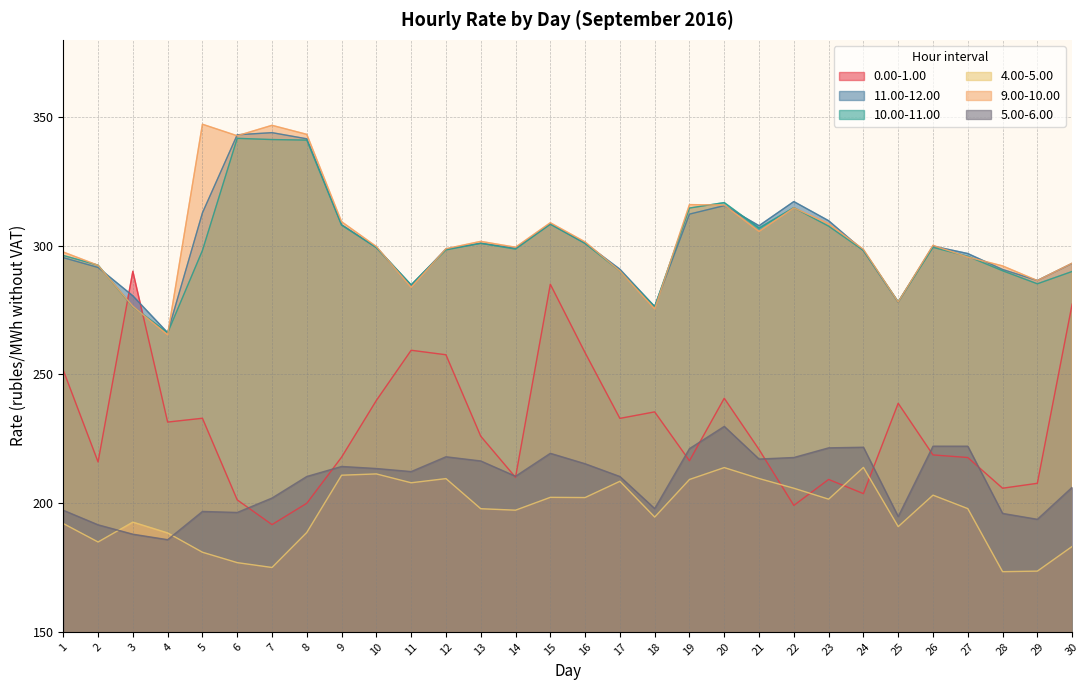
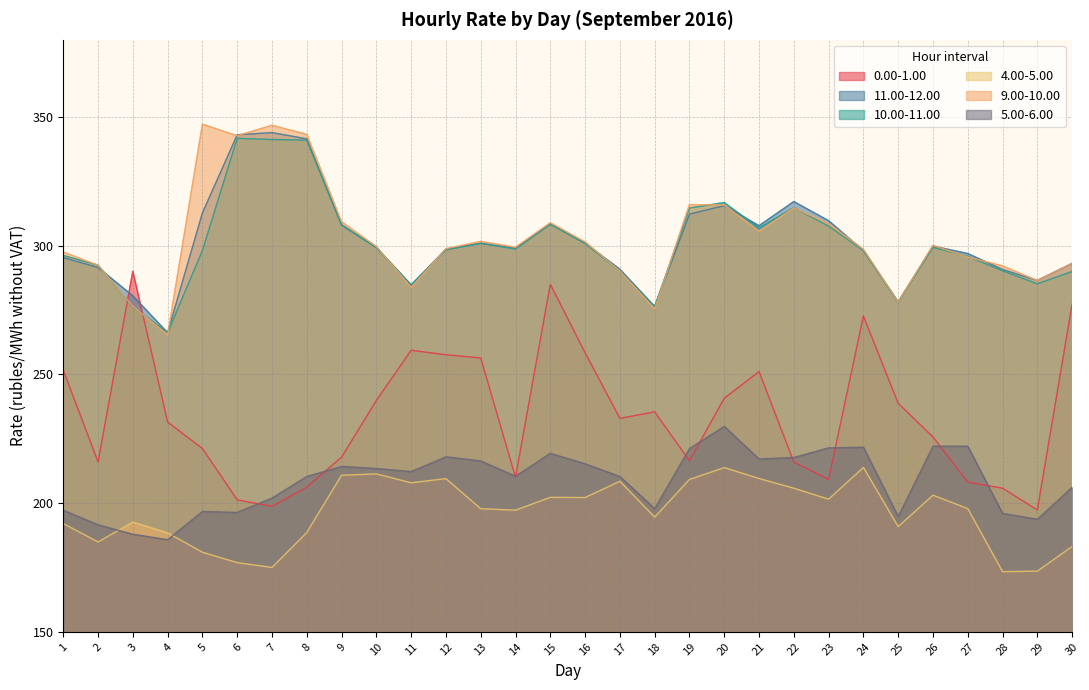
  {
    "0.00-1.00": {
      "1": 252,
      "2": 216,
      "3": 290,
      "4": 231,
-     "5": 233,
+     "5": 221,
      "6": 201,
-     "7": 192,
-     "8": 200,
+     "7": 199,
+     "8": 206,
      "9": 218,
      "10": 240,
      "11": 259,
      "12": 258,
-     "13": 226,
+     "13": 256,
      "15": 285,
      "16": 258,
      "17": 233,
      "18": 235,
      "19": 216,
      "20": 241,
-     "21": 221,
-     "22": 199,
+     "21": 251,
+     "22": 216,
      "23": 209,
-     "24": 204,
+     "24": 273,
      "25": 239,
-     "26": 219,
-     "27": 218,
+     "26": 226,
+     "27": 208,
      "28": 206,
-     "29": 208,
+     "29": 197,
      "30": 277
    }
  }
